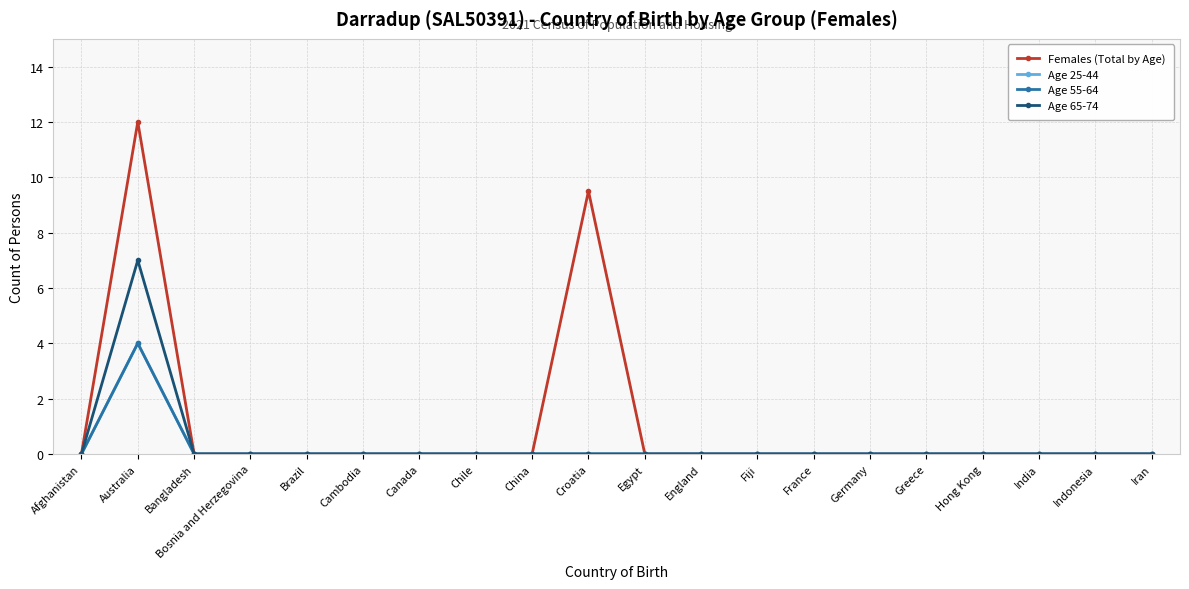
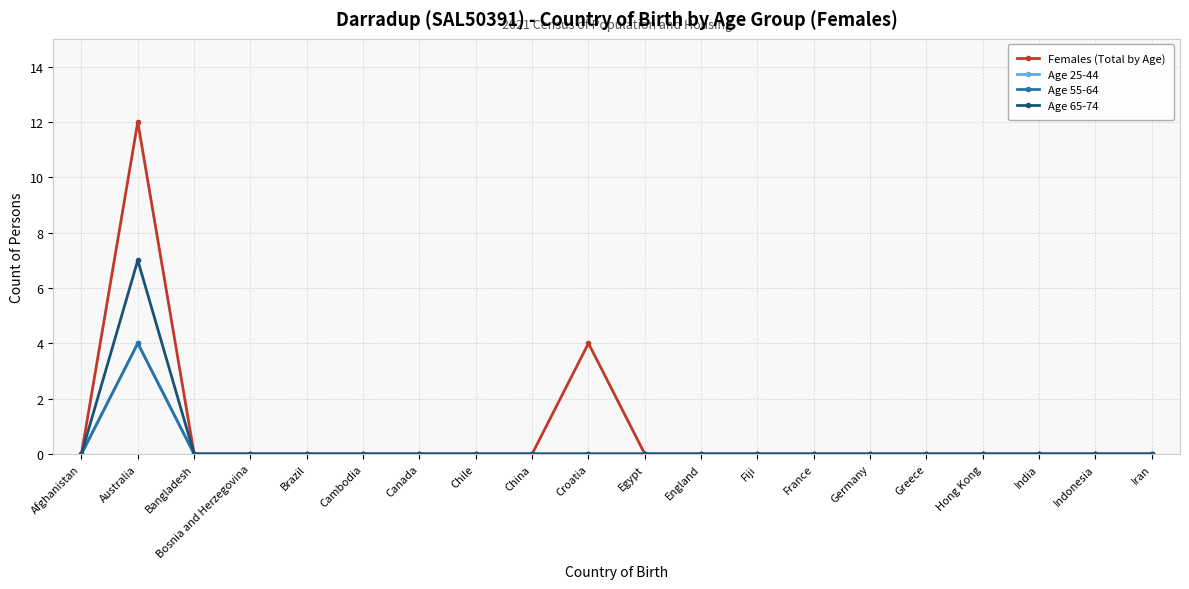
  {
    "Females (Total by Age)": {
      "Australia": 12.0,
-     "Croatia": 9.5
+     "Croatia": 4.0
    },
    "Age 55-64": {
      "Australia": 4.0
    },
    "Age 65-74": {
      "Australia": 7.0
    }
  }
